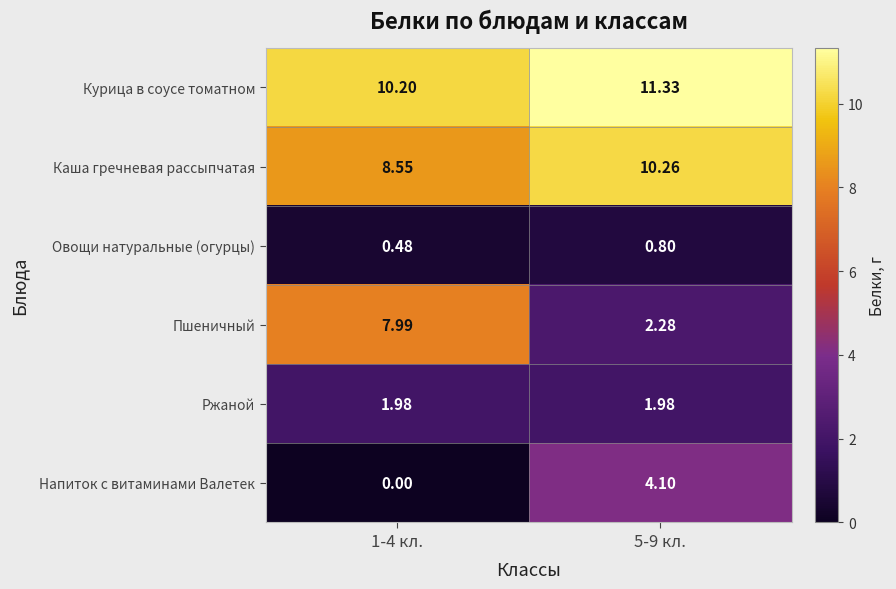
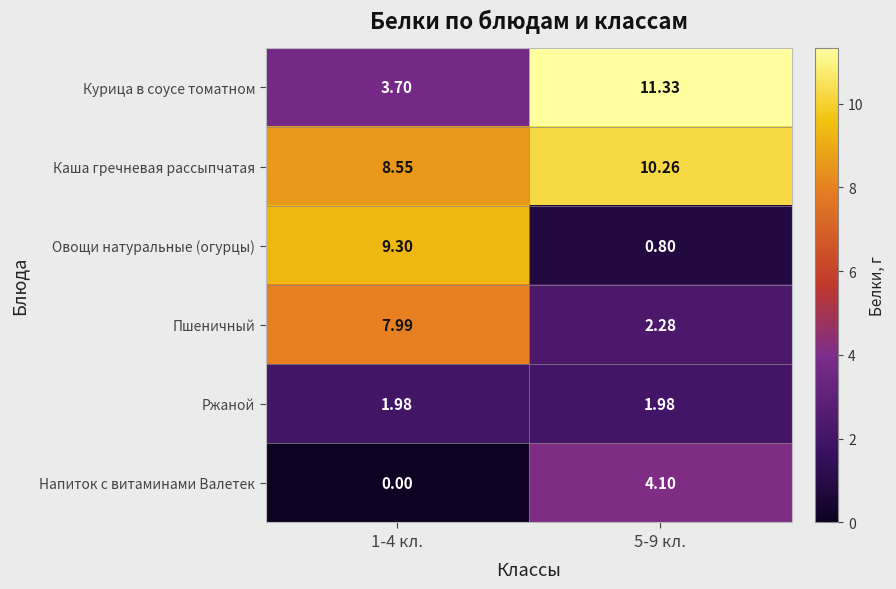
  {
    "Курица в соусе томатном": {
-     "1-4 кл.": 10.20,
+     "1-4 кл.": 3.70,
      "5-9 кл.": 11.33
    },
    "Каша гречневая рассыпчатая": {
      "1-4 кл.": 8.55,
      "5-9 кл.": 10.26
    },
    "Овощи натуральные (огурцы)": {
-     "1-4 кл.": 0.48,
+     "1-4 кл.": 9.30,
      "5-9 кл.": 0.80
    },
    "Пшеничный": {
      "1-4 кл.": 7.99,
      "5-9 кл.": 2.28
    },
    "Ржаной": {
      "1-4 кл.": 1.98,
      "5-9 кл.": 1.98
    },
    "Напиток с витаминами Валетек": {
      "1-4 кл.": 0.00,
      "5-9 кл.": 4.10
    }
  }
